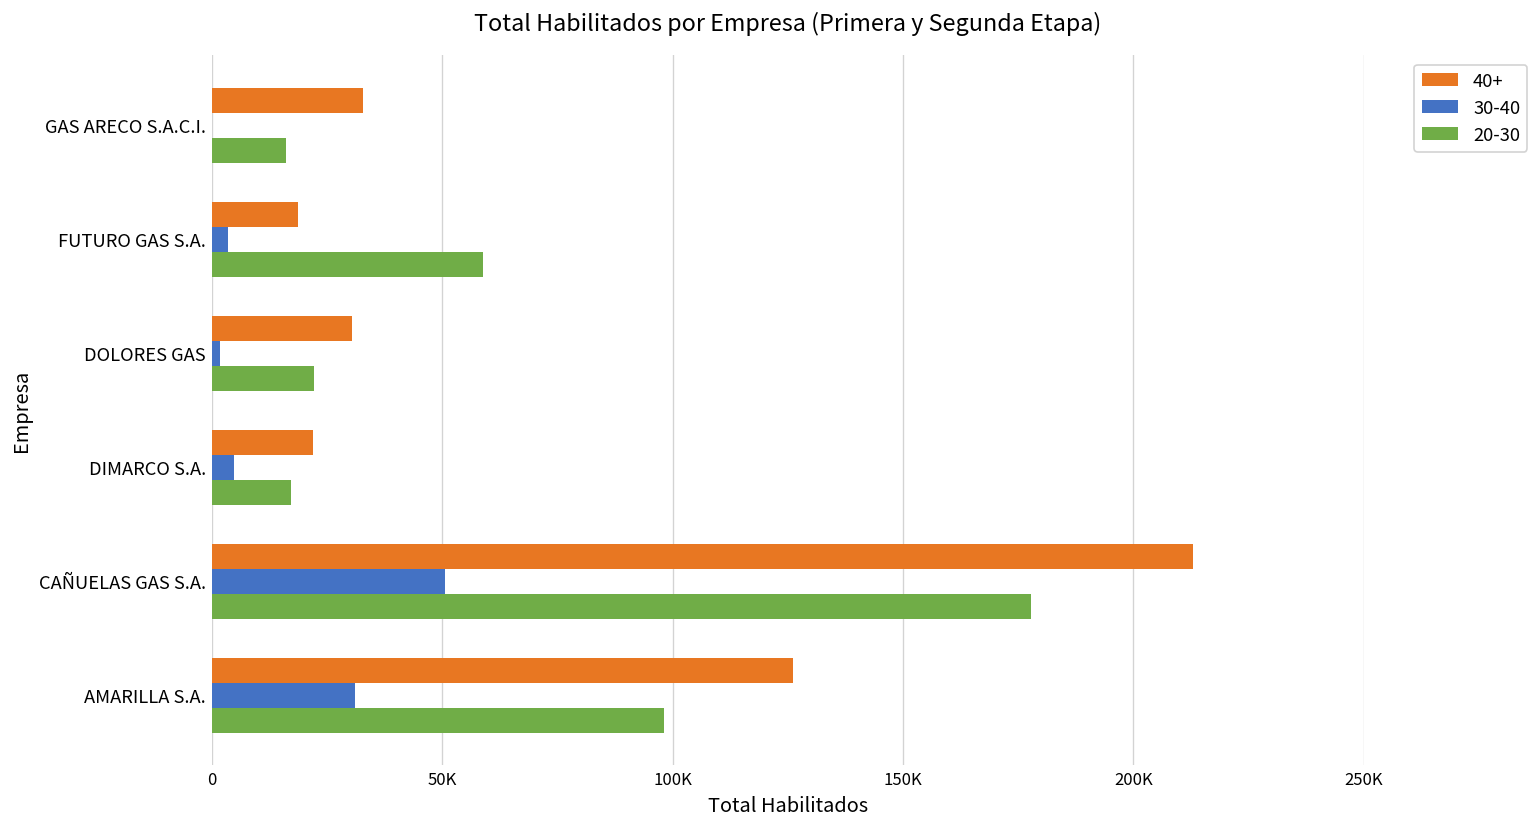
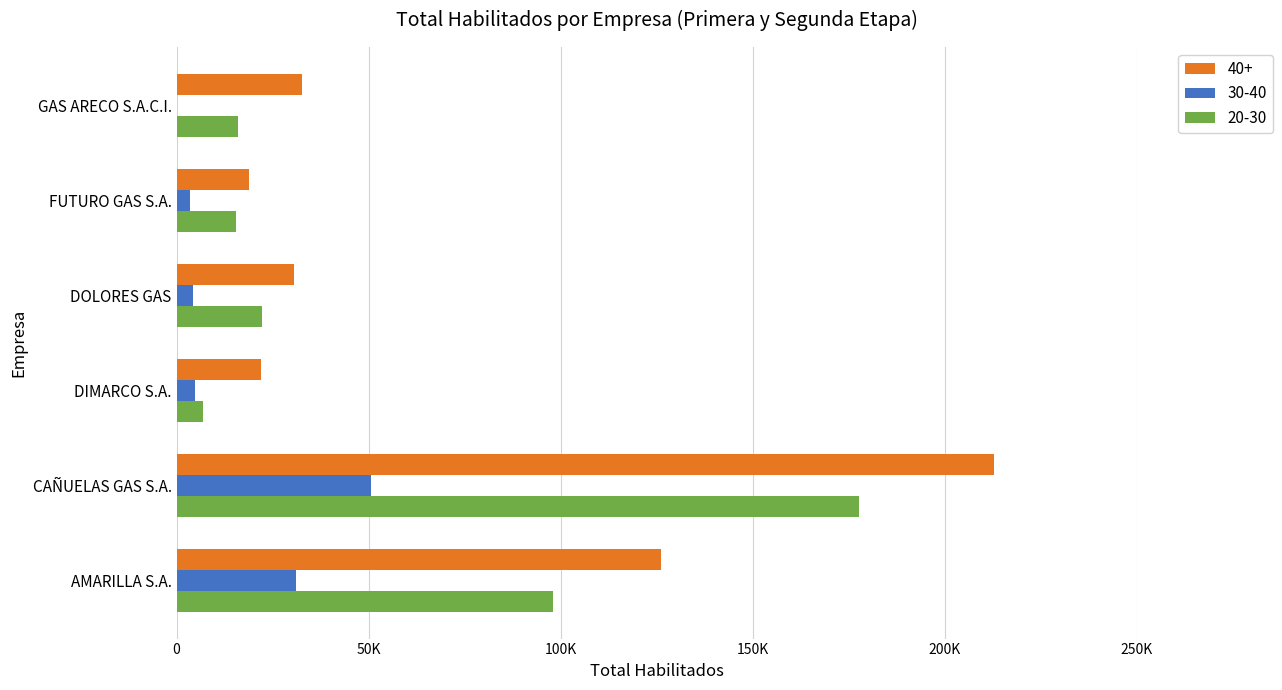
  {
    "40+": {
      "GAS ARECO S.A.C.I.": 33000,
      "FUTURO GAS S.A.": 19000,
      "DOLORES GAS": 30000,
      "DIMARCO S.A.": 22000,
      "CAÑUELAS GAS S.A.": 213000,
      "AMARILLA S.A.": 126000
    },
    "30-40": {
      "GAS ARECO S.A.C.I.": 0,
      "FUTURO GAS S.A.": 3000,
-     "DOLORES GAS": 2000,
+     "DOLORES GAS": 4000,
      "DIMARCO S.A.": 5000,
      "CAÑUELAS GAS S.A.": 51000,
      "AMARILLA S.A.": 31000
    },
    "20-30": {
      "GAS ARECO S.A.C.I.": 16000,
-     "FUTURO GAS S.A.": 59000,
+     "FUTURO GAS S.A.": 15000,
      "DOLORES GAS": 22000,
-     "DIMARCO S.A.": 17000,
+     "DIMARCO S.A.": 7000,
      "CAÑUELAS GAS S.A.": 178000,
      "AMARILLA S.A.": 98000
    }
  }
